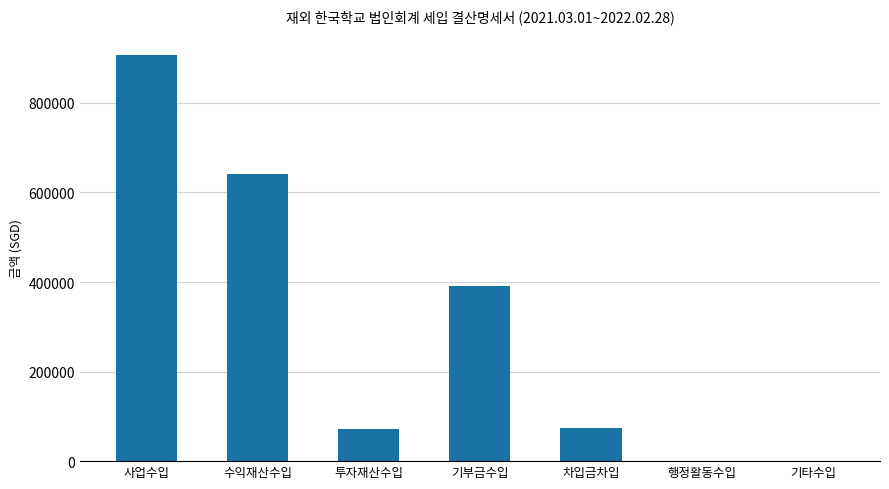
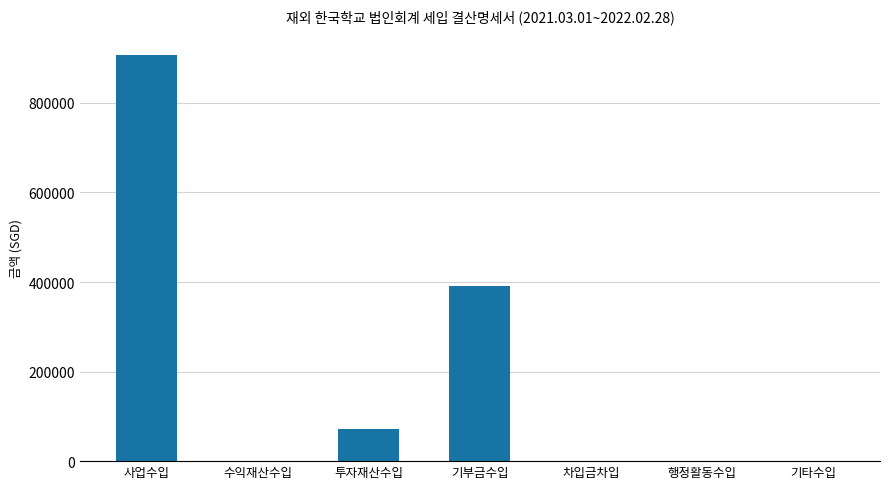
  {
    "사업수입": 910000,
-   "수익재산수입": 640000,
+   "수익재산수입": 0,
    "투자재산수입": 70000,
    "기부금수입": 390000,
-   "차입금차입": 80000,
+   "차입금차입": 0,
    "기타수입": 0
  }
